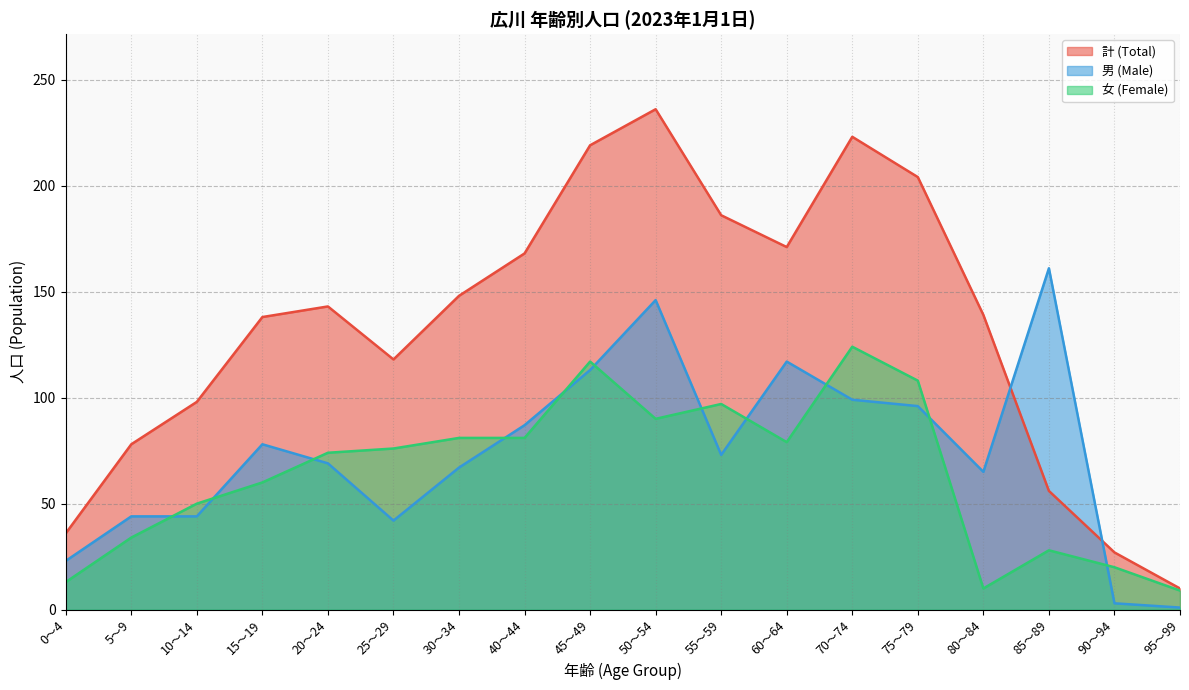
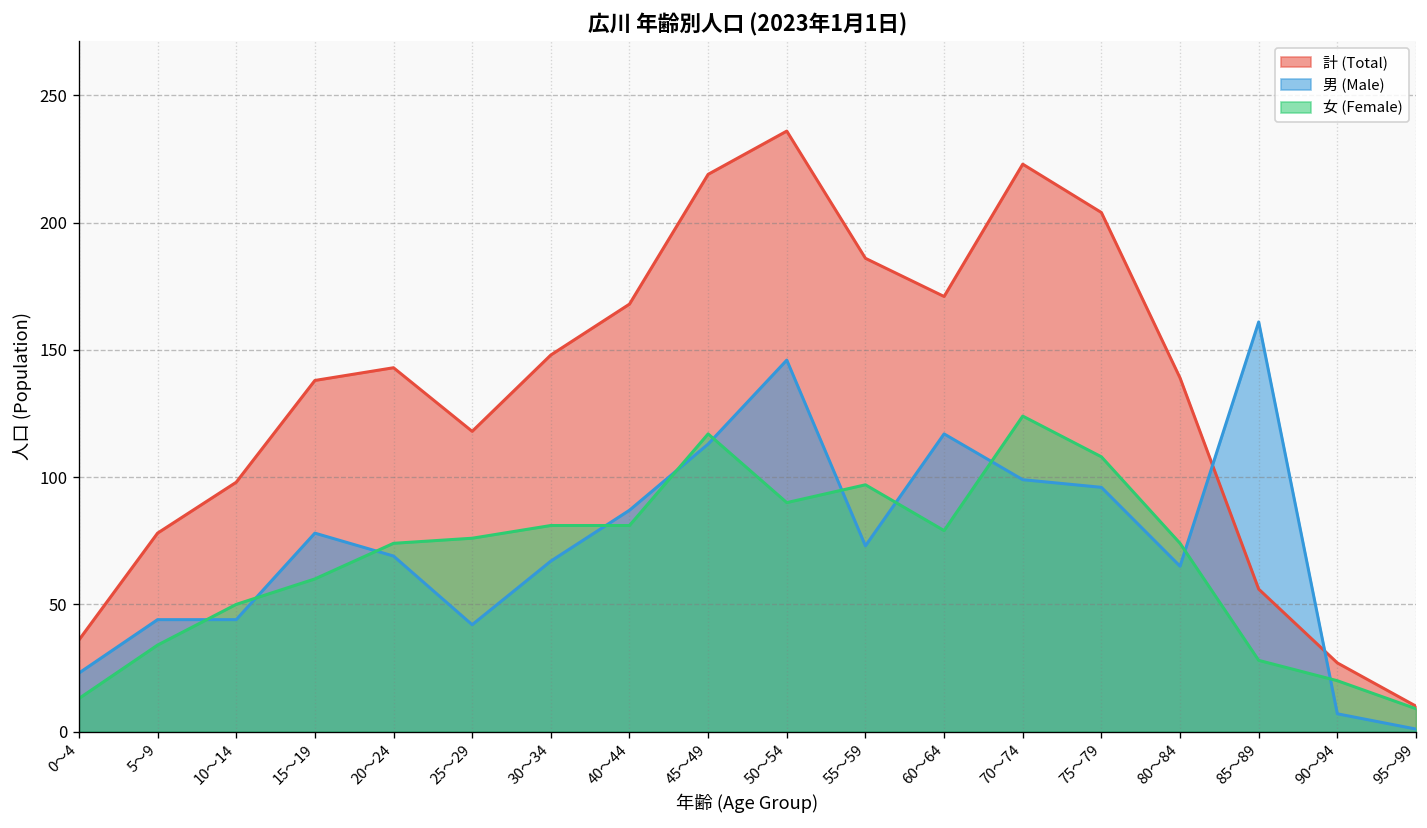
  {
    "計 (Total)": {
      "0～4": 36,
      "5～9": 78,
      "10～14": 98,
      "15～19": 138,
      "20～24": 143,
      "25～29": 118,
      "30～34": 148,
      "40～44": 168,
      "45～49": 219,
      "50～54": 236,
      "55～59": 186,
      "60～64": 171,
      "70～74": 223,
      "75～79": 204,
      "80～84": 139,
      "85～89": 56,
      "90～94": 27
    },
    "男 (Male)": {
      "0～4": 23,
      "5～9": 44,
      "10～14": 44,
      "15～19": 78,
      "20～24": 69,
      "25～29": 42,
      "30～34": 67,
      "40～44": 87,
      "45～49": 113,
      "50～54": 146,
      "55～59": 73,
      "60～64": 117,
      "70～74": 99,
      "75～79": 96,
      "80～84": 65,
      "85～89": 161,
-     "90～94": 3,
+     "90～94": 7,
      "95～99": 1
    },
    "女 (Female)": {
      "0～4": 13,
      "5～9": 34,
      "10～14": 50,
      "15～19": 60,
      "20～24": 74,
      "25～29": 76,
      "30～34": 81,
      "40～44": 81,
      "45～49": 117,
      "50～54": 90,
      "55～59": 97,
      "60～64": 79,
      "70～74": 124,
      "75～79": 108,
-     "80～84": 10,
+     "80～84": 74,
      "85～89": 28,
      "90～94": 20
    }
  }
